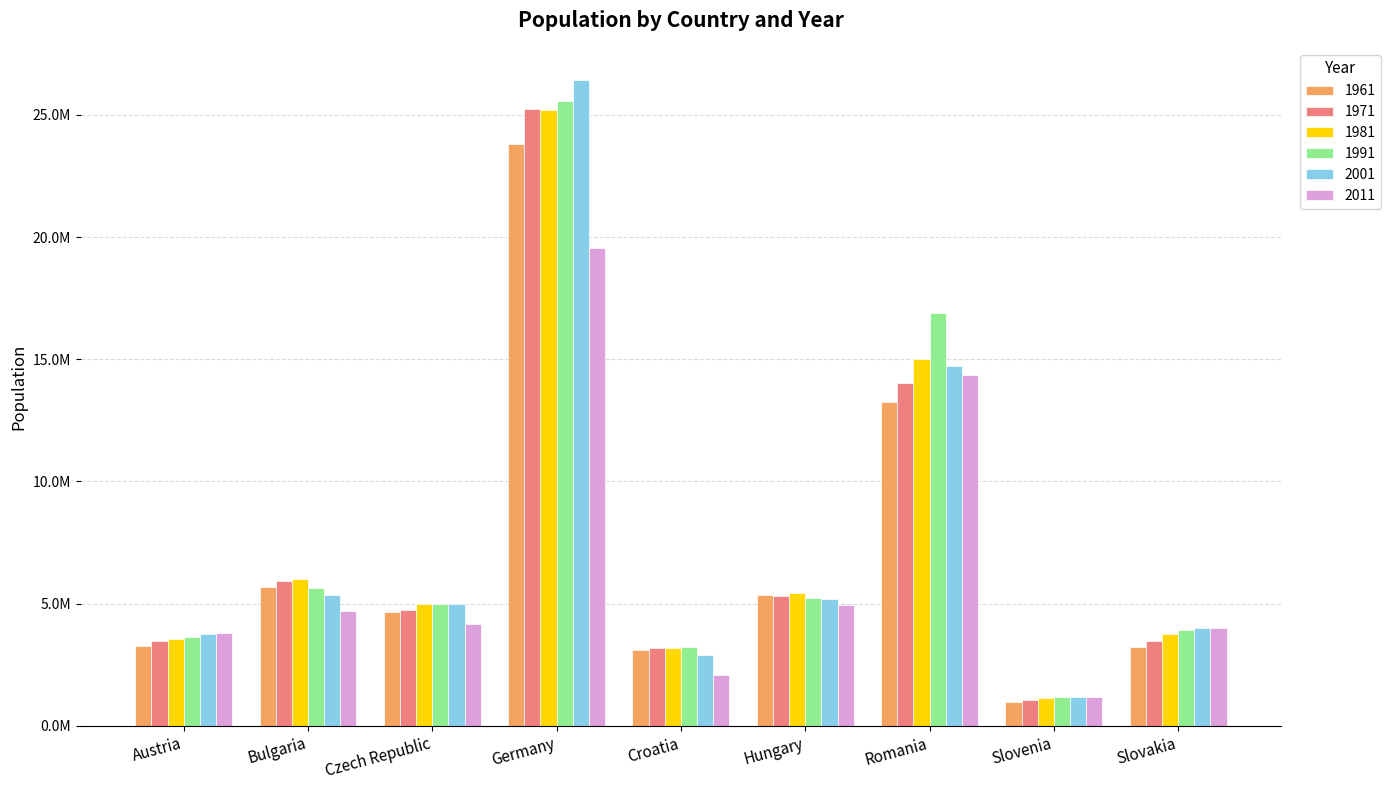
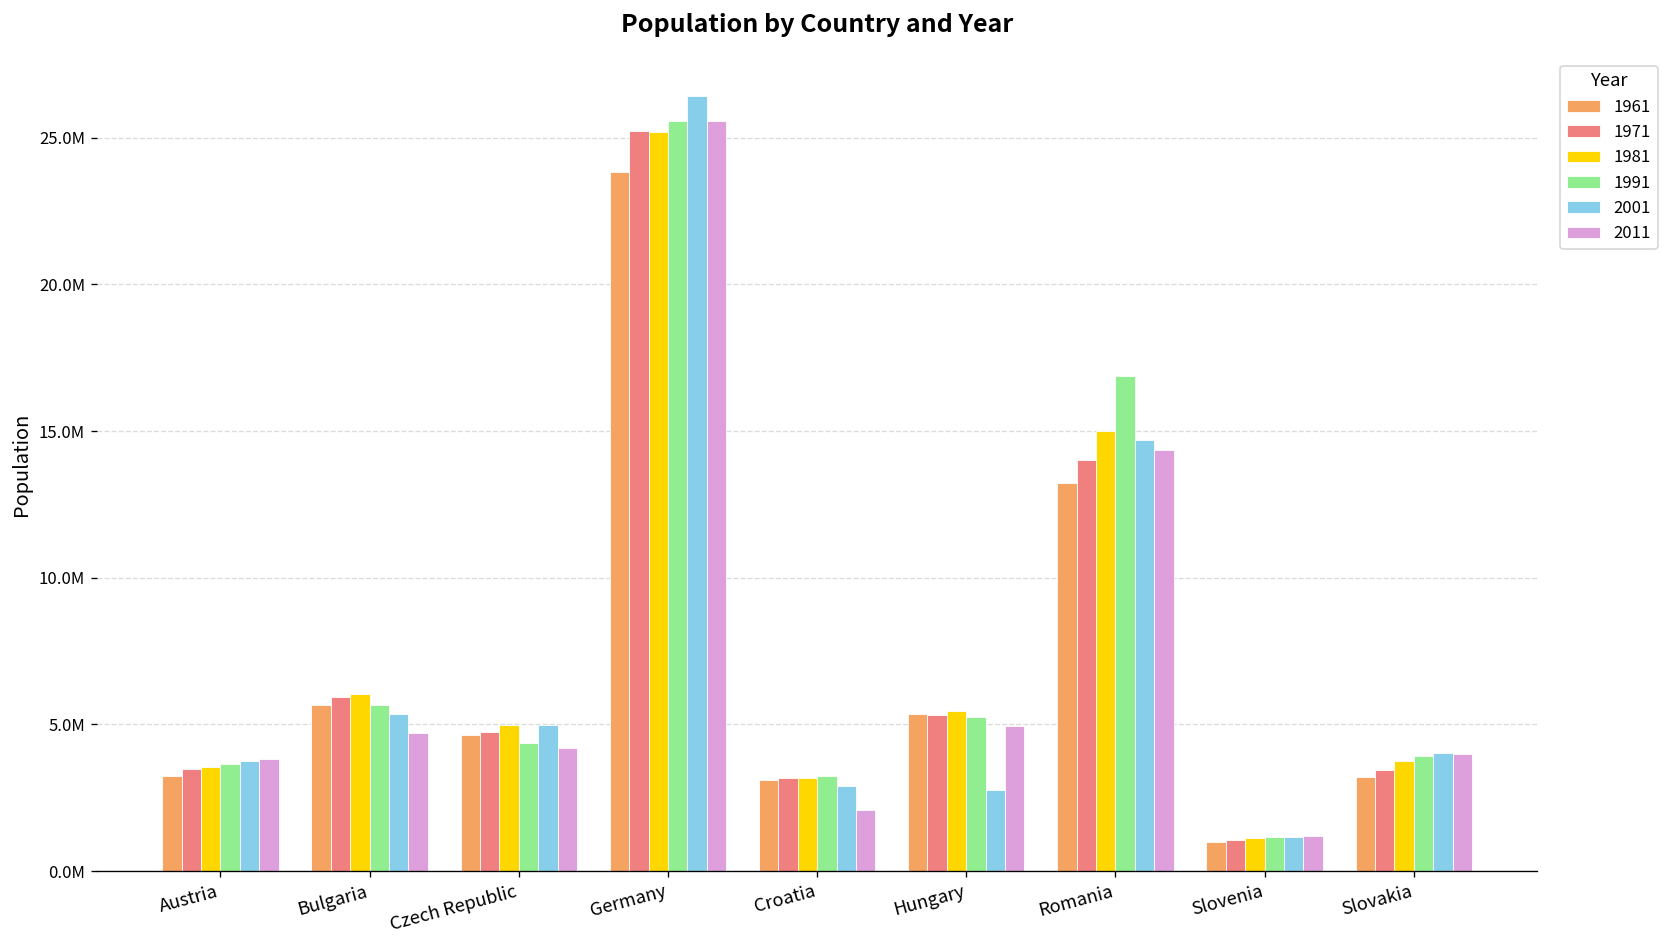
  {
    "1981": {
      "Austria": 3600000,
      "Bulgaria": 6000000,
      "Czech Republic": 5000000,
      "Germany": 25200000,
      "Croatia": 3200000,
      "Hungary": 5400000,
      "Romania": 15000000,
      "Slovenia": 1100000,
      "Slovakia": 3800000
    },
    "1991": {
      "Austria": 3700000,
      "Bulgaria": 5700000,
-     "Czech Republic": 5000000,
+     "Czech Republic": 4400000,
      "Germany": 25600000,
      "Croatia": 3200000,
      "Hungary": 5200000,
      "Romania": 16900000,
      "Slovenia": 1200000,
      "Slovakia": 3900000
    },
    "2001": {
      "Austria": 3800000,
      "Bulgaria": 5400000,
      "Czech Republic": 5000000,
      "Germany": 26400000,
      "Croatia": 2900000,
-     "Hungary": 5200000,
+     "Hungary": 2800000,
      "Romania": 14700000,
      "Slovenia": 1200000,
      "Slovakia": 4000000
    },
    "2011": {
      "Austria": 3800000,
      "Bulgaria": 4700000,
      "Czech Republic": 4200000,
-     "Germany": 19500000,
+     "Germany": 25600000,
      "Croatia": 2100000,
      "Hungary": 5000000,
      "Romania": 14300000,
      "Slovenia": 1200000,
      "Slovakia": 4000000
    }
  }
